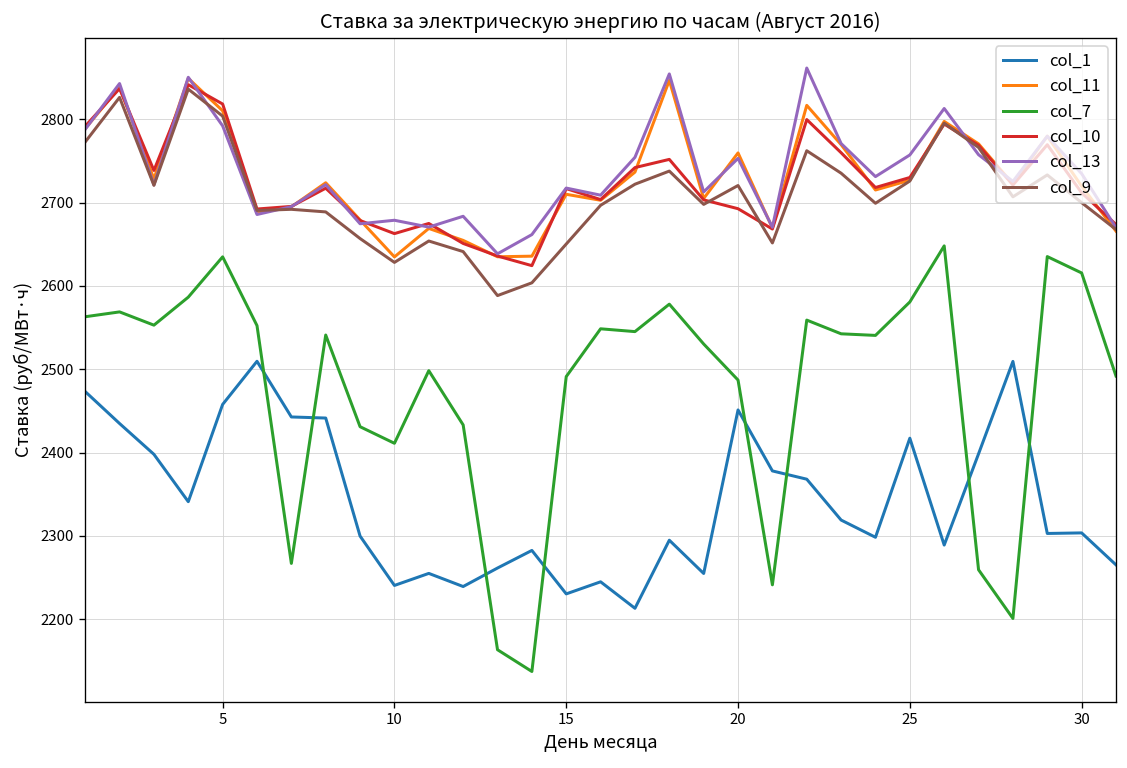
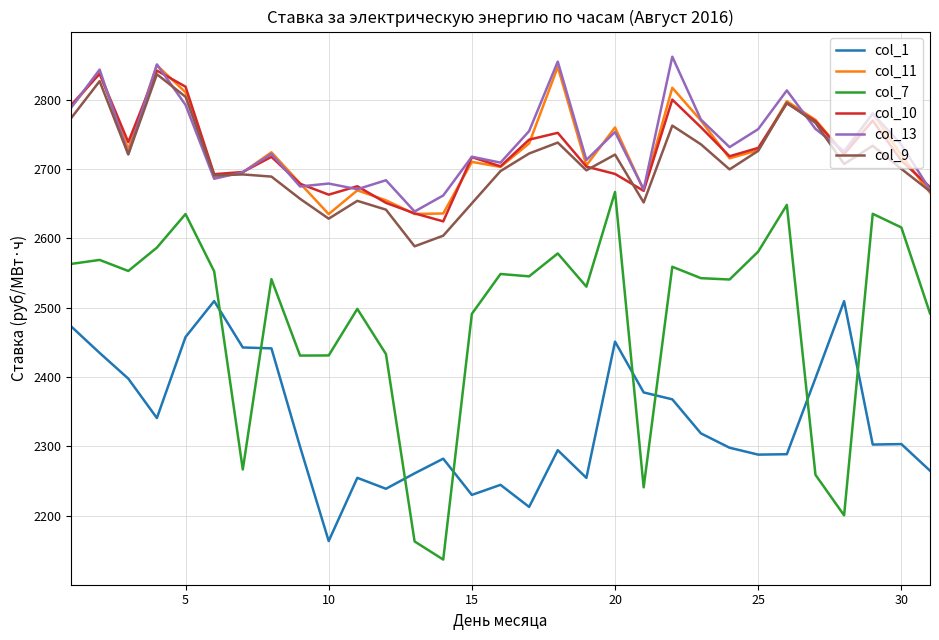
  {
    "col_1": {
      "5": 2460,
-     "10": 2240,
+     "10": 2160,
      "15": 2230,
      "20": 2450,
-     "25": 2420,
+     "25": 2290,
      "30": 2300
    },
    "col_11": {
      "5": 2810,
      "10": 2630,
      "15": 2710,
      "20": 2760
    },
    "col_7": {
      "5": 2640,
-     "10": 2410,
+     "10": 2430,
      "15": 2490,
-     "20": 2490,
+     "20": 2670,
      "25": 2580,
      "30": 2620
    },
    "col_10": {
      "5": 2820,
      "10": 2660,
      "20": 2690
    },
    "col_13": {
      "5": 2790,
      "10": 2680,
      "20": 2750,
      "25": 2760
    },
    "col_9": {
      "5": 2800,
      "10": 2630,
      "15": 2650,
      "20": 2720,
      "30": 2700
    }
  }
